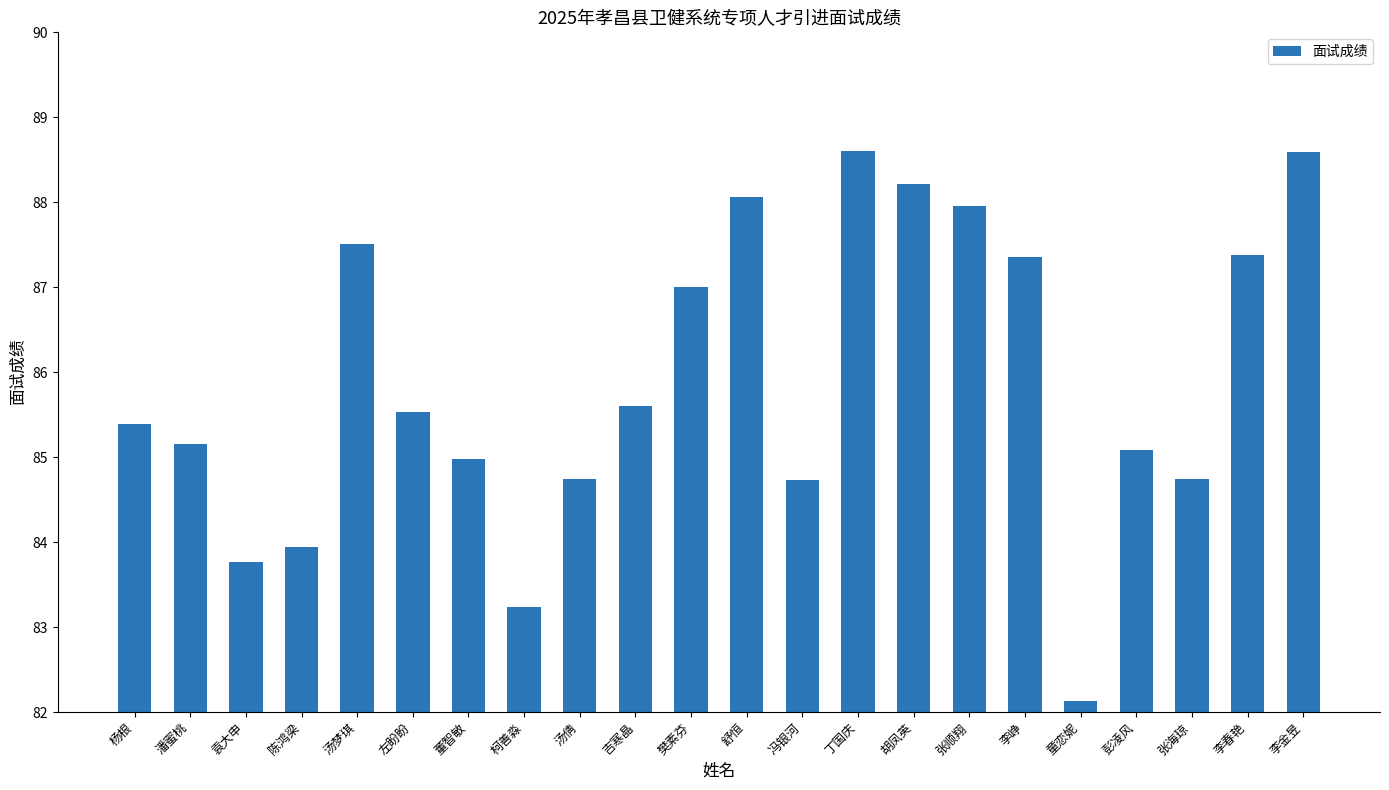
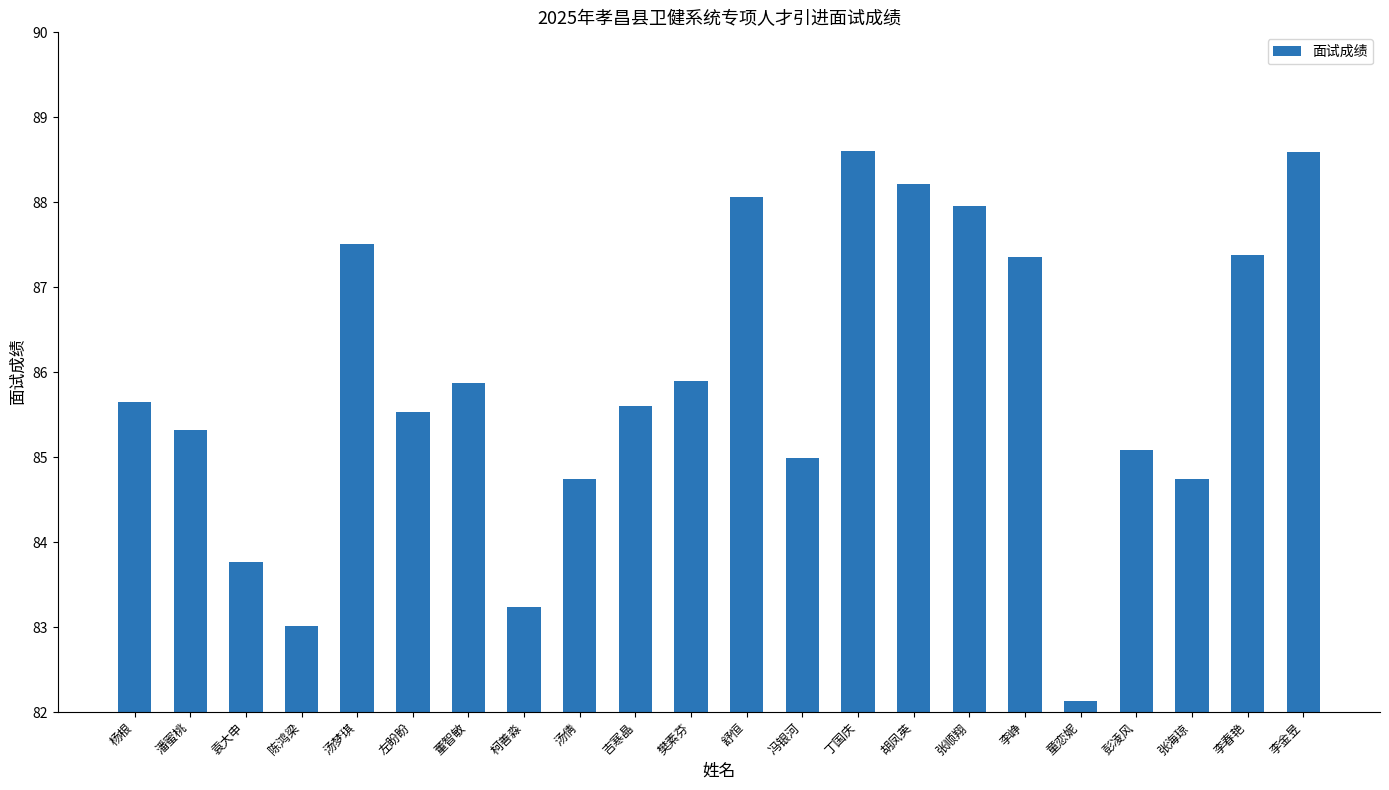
  {
-   "杨根": 85.4,
-   "潘蜜桃": 85.2,
+   "杨根": 85.7,
+   "潘蜜桃": 85.3,
    "袁大申": 83.8,
-   "陈鸿梁": 83.9,
+   "陈鸿梁": 83.0,
    "汤梦琪": 87.5,
    "左盼盼": 85.5,
-   "董智敏": 85.0,
+   "董智敏": 85.9,
    "柯善淼": 83.2,
    "汤倩": 84.7,
    "吉寒晶": 85.6,
-   "樊素芬": 87.0,
+   "樊素芬": 85.9,
    "舒恒": 88.1,
-   "冯银河": 84.7,
+   "冯银河": 85.0,
    "丁国庆": 88.6,
    "胡凤英": 88.2,
    "张顺翔": 88.0,
    "李峥": 87.4,
    "童恋妮": 82.1,
    "彭凌风": 85.1,
    "张海琼": 84.7,
    "李春艳": 87.4,
    "李金昱": 88.6
  }
